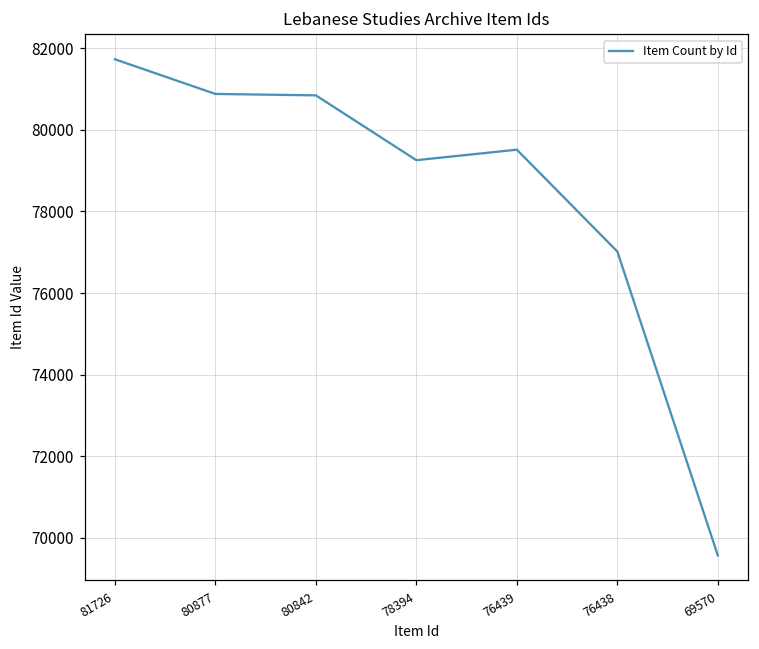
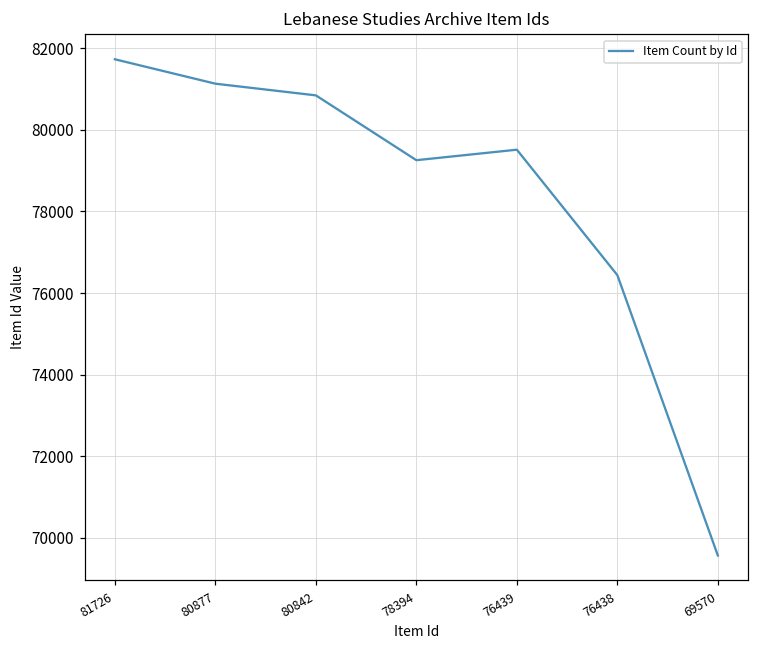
  {
    "81726": 81700,
-   "80877": 80900,
+   "80877": 81100,
    "80842": 80800,
    "78394": 79300,
    "76439": 79500,
-   "76438": 77000,
+   "76438": 76400,
    "69570": 69600
  }
